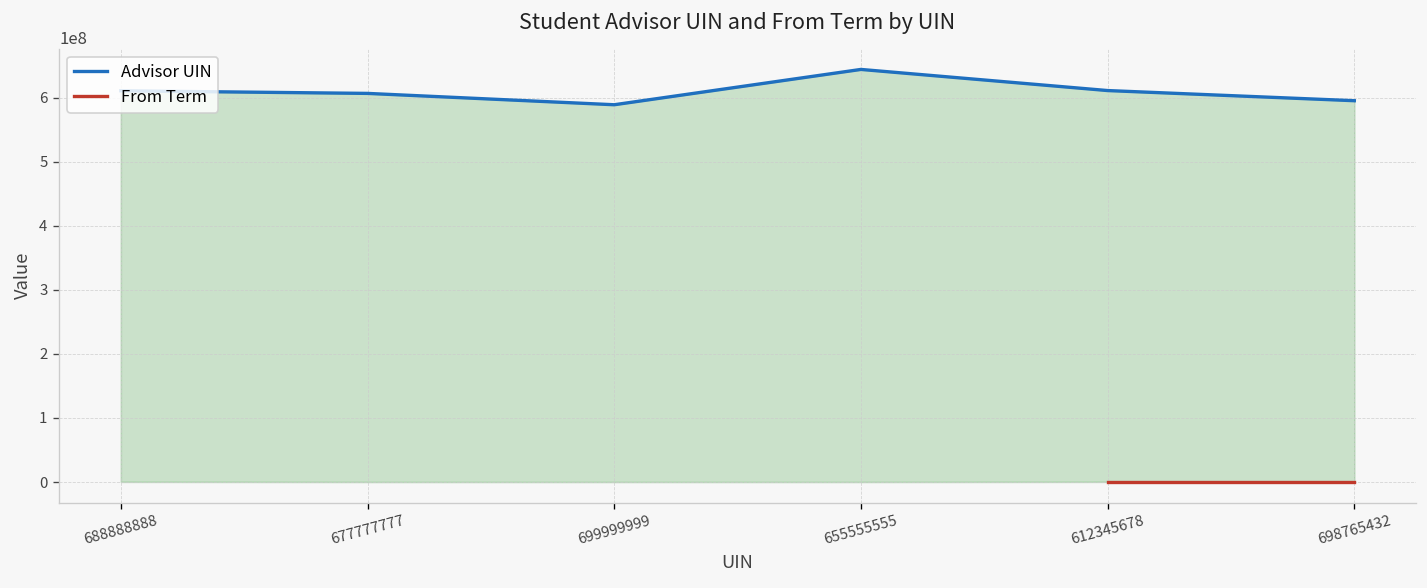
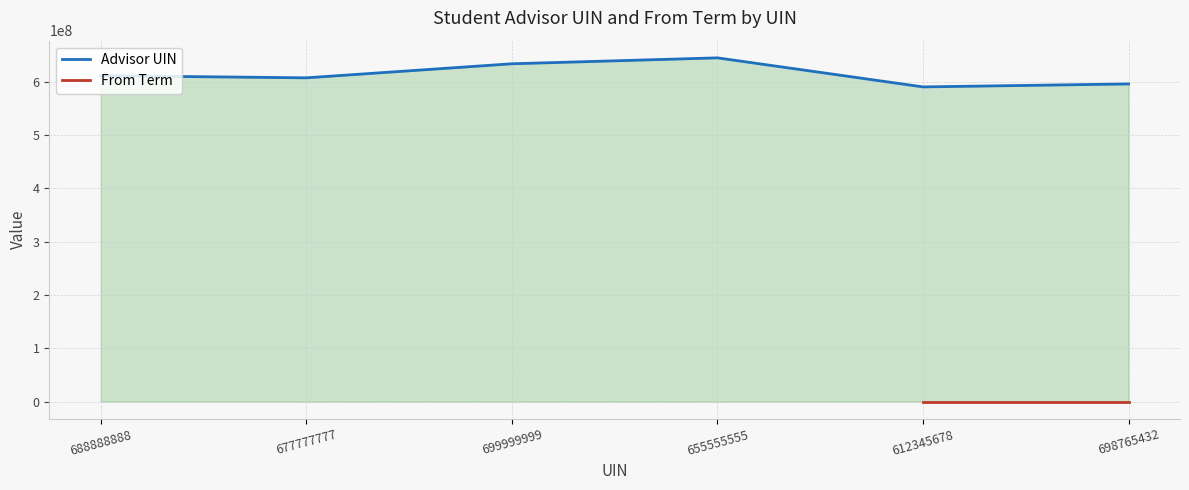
  {
    "Advisor UIN": {
      "677777777": 610000000,
-     "699999999": 590000000,
+     "699999999": 630000000,
      "655555555": 640000000,
-     "612345678": 610000000,
+     "612345678": 590000000,
      "698765432": 600000000
    },
    "From Term": {
      "688888888": 0,
      "612345678": 0,
      "698765432": 0
    }
  }
